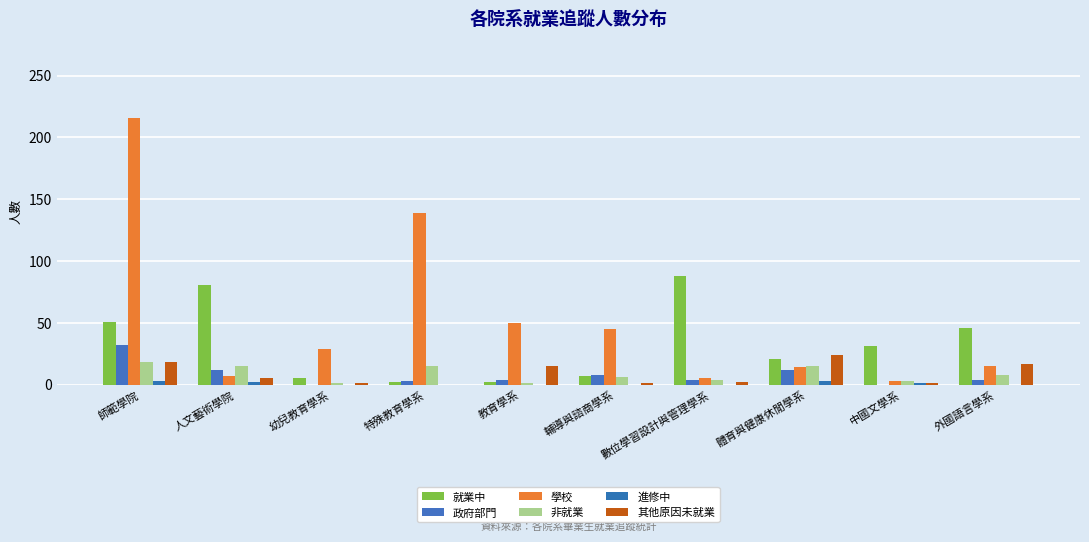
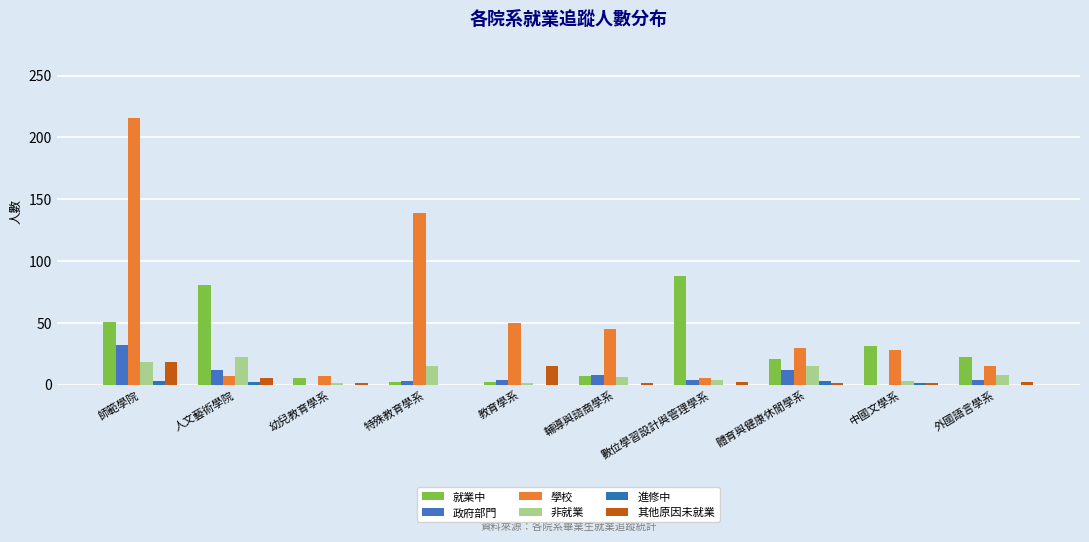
  {
    "就業中": {
      "師範學院": 51,
      "人文藝術學院": 81,
      "幼兒教育學系": 5,
      "輔導與諮商學系": 7,
      "數位學習設計與管理學系": 88,
      "體育與健康休閒學系": 21,
      "中國文學系": 31,
-     "外國語言學系": 46
+     "外國語言學系": 22
    },
    "學校": {
      "師範學院": 216,
      "人文藝術學院": 7,
-     "幼兒教育學系": 29,
+     "幼兒教育學系": 7,
      "特殊教育學系": 139,
      "教育學系": 50,
      "輔導與諮商學系": 45,
      "數位學習設計與管理學系": 5,
-     "體育與健康休閒學系": 14,
-     "中國文學系": 3,
+     "體育與健康休閒學系": 30,
+     "中國文學系": 28,
      "外國語言學系": 15
    },
    "非就業": {
      "師範學院": 18,
-     "人文藝術學院": 15,
+     "人文藝術學院": 22,
      "特殊教育學系": 15,
      "輔導與諮商學系": 6,
      "數位學習設計與管理學系": 4,
      "體育與健康休閒學系": 15,
      "中國文學系": 3,
      "外國語言學系": 8
    },
    "其他原因未就業": {
      "師範學院": 18,
      "人文藝術學院": 5,
      "特殊教育學系": 0,
      "教育學系": 15,
-     "體育與健康休閒學系": 24,
-     "外國語言學系": 17
+     "體育與健康休閒學系": 1,
+     "外國語言學系": 2
    }
  }
